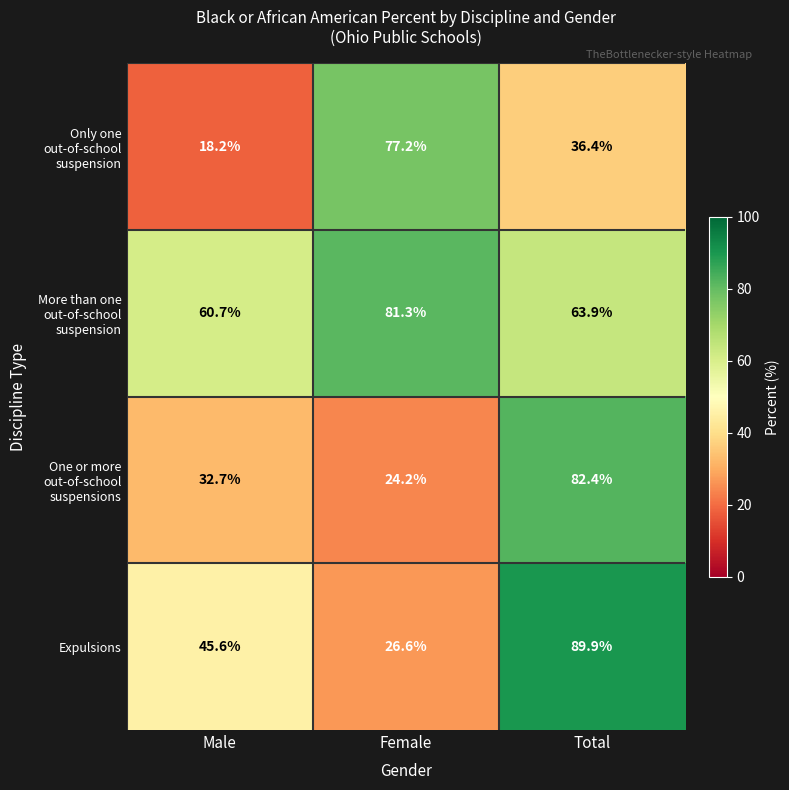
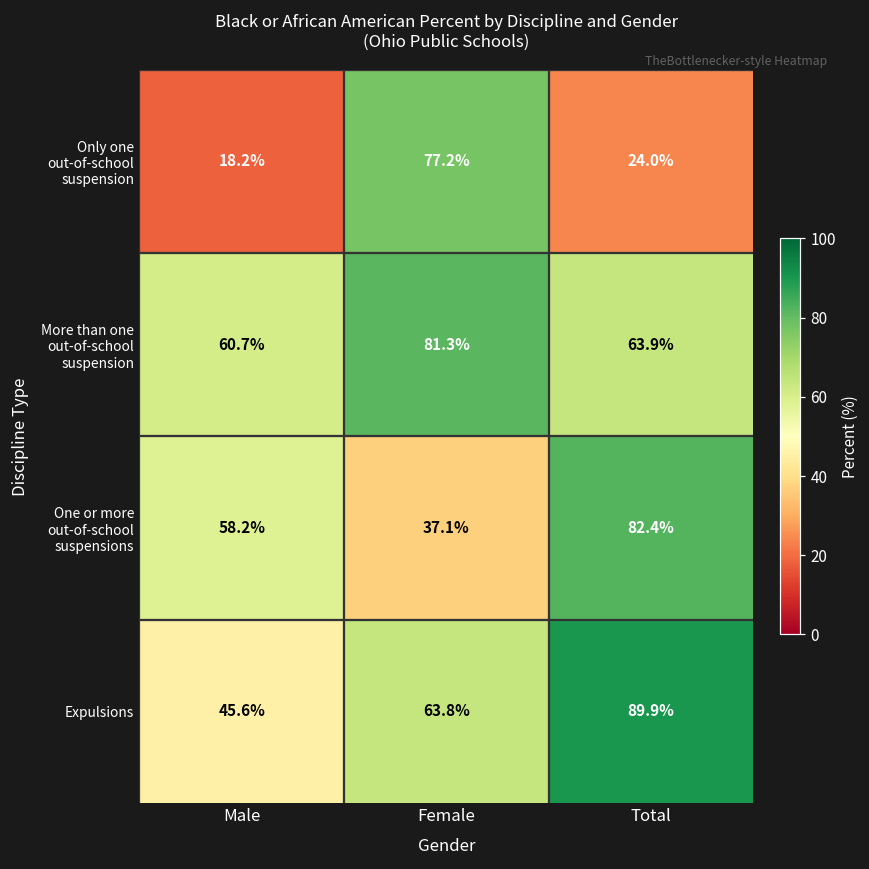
  {
    "Only one out-of-school suspension": {
      "Male": "18.2%",
      "Female": "77.2%",
-     "Total": "36.4%"
+     "Total": "24.0%"
    },
    "More than one out-of-school suspension": {
      "Male": "60.7%",
      "Female": "81.3%",
      "Total": "63.9%"
    },
    "One or more out-of-school suspensions": {
-     "Male": "32.7%",
-     "Female": "24.2%",
+     "Male": "58.2%",
+     "Female": "37.1%",
      "Total": "82.4%"
    },
    "Expulsions": {
      "Male": "45.6%",
-     "Female": "26.6%",
+     "Female": "63.8%",
      "Total": "89.9%"
    }
  }
